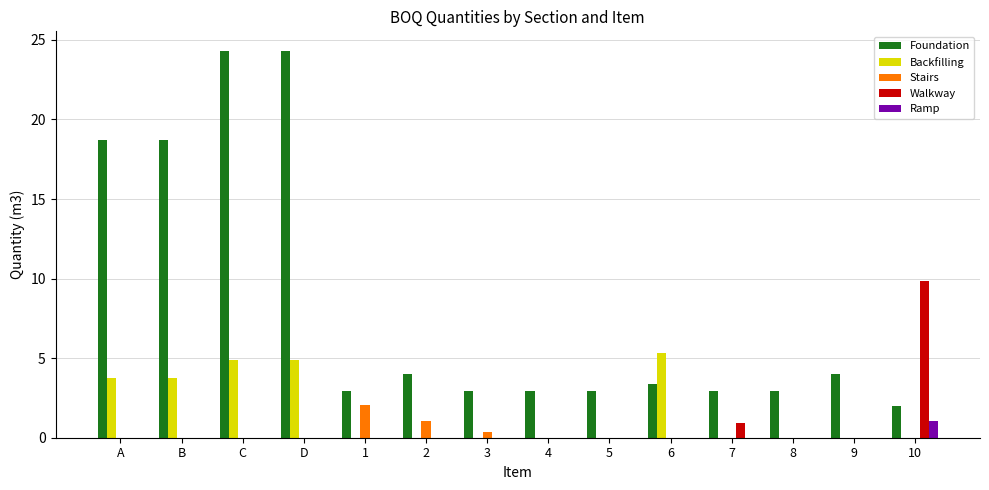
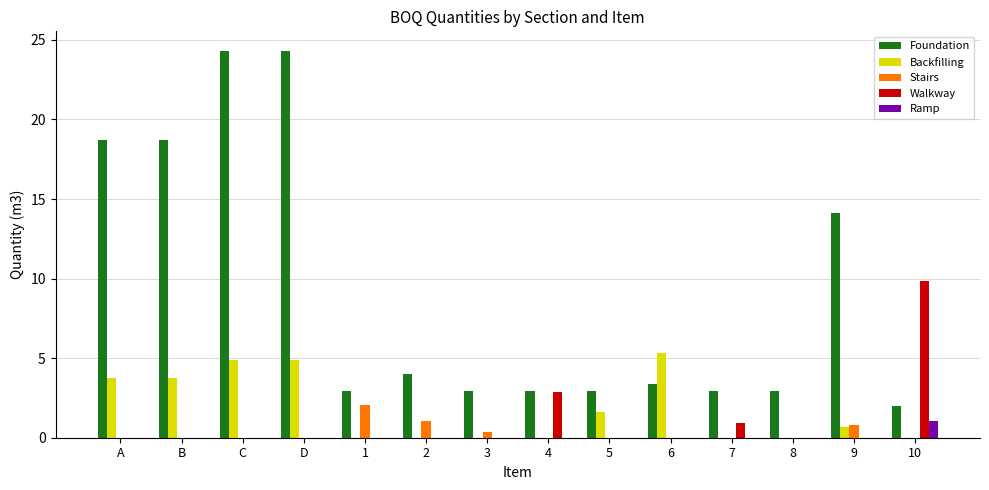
  {
    "Foundation": {
      "A": 18.7,
      "B": 18.7,
      "C": 24.3,
      "D": 24.3,
      "1": 2.9,
      "2": 4.0,
      "3": 2.9,
      "4": 2.9,
      "5": 2.9,
      "6": 3.4,
      "7": 2.9,
      "8": 2.9,
-     "9": 4.0,
+     "9": 14.1,
      "10": 2.0
    },
    "Backfilling": {
      "A": 3.7,
      "B": 3.7,
      "C": 4.9,
      "D": 4.9,
      "1": 0.0,
      "2": 0.0,
      "3": 0.0,
      "4": 0.0,
-     "5": 0.0,
+     "5": 1.6,
      "6": 5.3,
      "7": 0.0,
      "8": 0.0,
-     "9": 0.0,
+     "9": 0.7,
      "10": 0.0
    },
    "Stairs": {
      "A": 0.0,
      "B": 0.0,
      "C": 0.0,
      "D": 0.0,
      "1": 2.0,
      "2": 1.1,
      "3": 0.4,
      "4": 0.0,
      "5": 0.0,
      "6": 0.0,
      "7": 0.0,
      "8": 0.0,
-     "9": 0.0,
+     "9": 0.8,
      "10": 0.0
    },
    "Walkway": {
      "A": 0.0,
      "B": 0.0,
      "C": 0.0,
      "D": 0.0,
      "1": 0.0,
      "2": 0.0,
      "3": 0.0,
-     "4": 0.0,
+     "4": 2.9,
      "5": 0.0,
      "6": 0.0,
      "7": 0.9,
      "8": 0.0,
      "9": 0.0,
      "10": 9.8
    },
    "Ramp": {
      "A": 0.0,
      "B": 0.0,
      "C": 0.0,
      "D": 0.0,
      "1": 0.0,
      "2": 0.0,
      "3": 0.0,
      "4": 0.0,
      "5": 0.0,
      "6": 0.0,
      "7": 0.0,
      "8": 0.0,
      "9": 0.0,
      "10": 1.0
    }
  }
